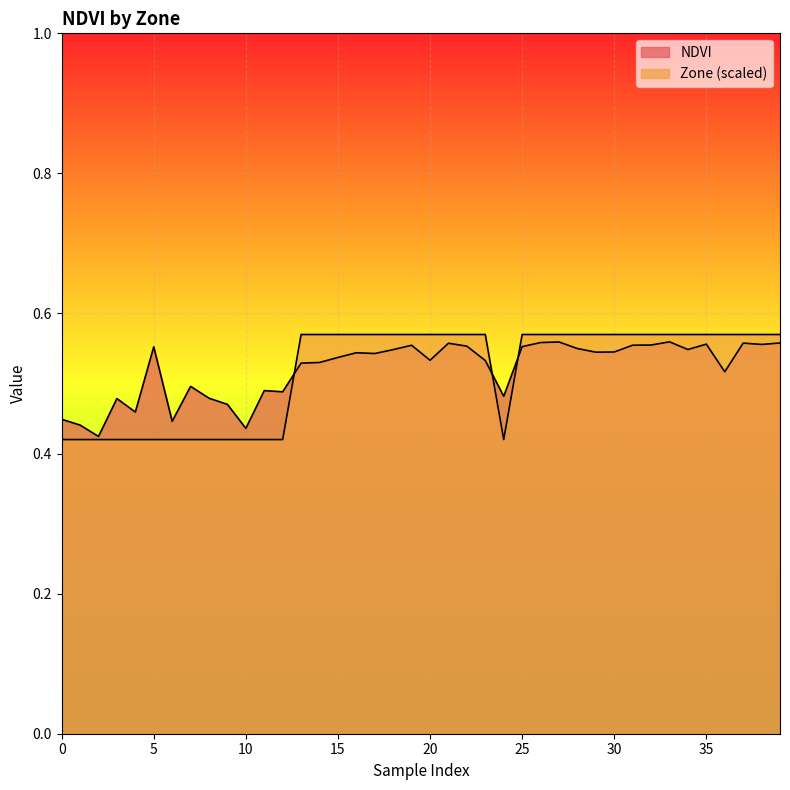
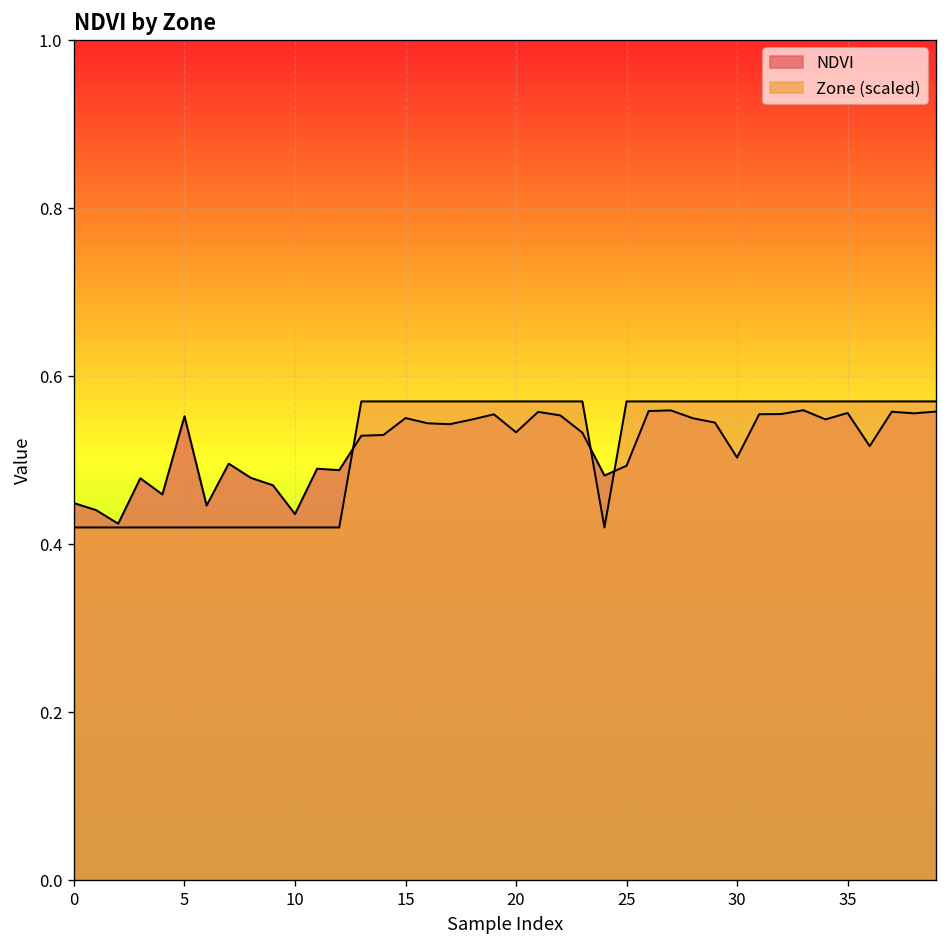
  {
    "NDVI": {
      "0": 0.45,
      "5": 0.55,
      "10": 0.44,
-     "15": 0.54,
+     "15": 0.55,
      "20": 0.53,
-     "25": 0.55,
-     "30": 0.55,
+     "25": 0.49,
+     "30": 0.50,
      "35": 0.56
    },
    "Zone (scaled)": {
      "0": 0.42,
      "5": 0.42,
      "10": 0.42,
      "15": 0.57,
      "20": 0.57,
      "25": 0.57,
      "30": 0.57,
      "35": 0.57
    }
  }
